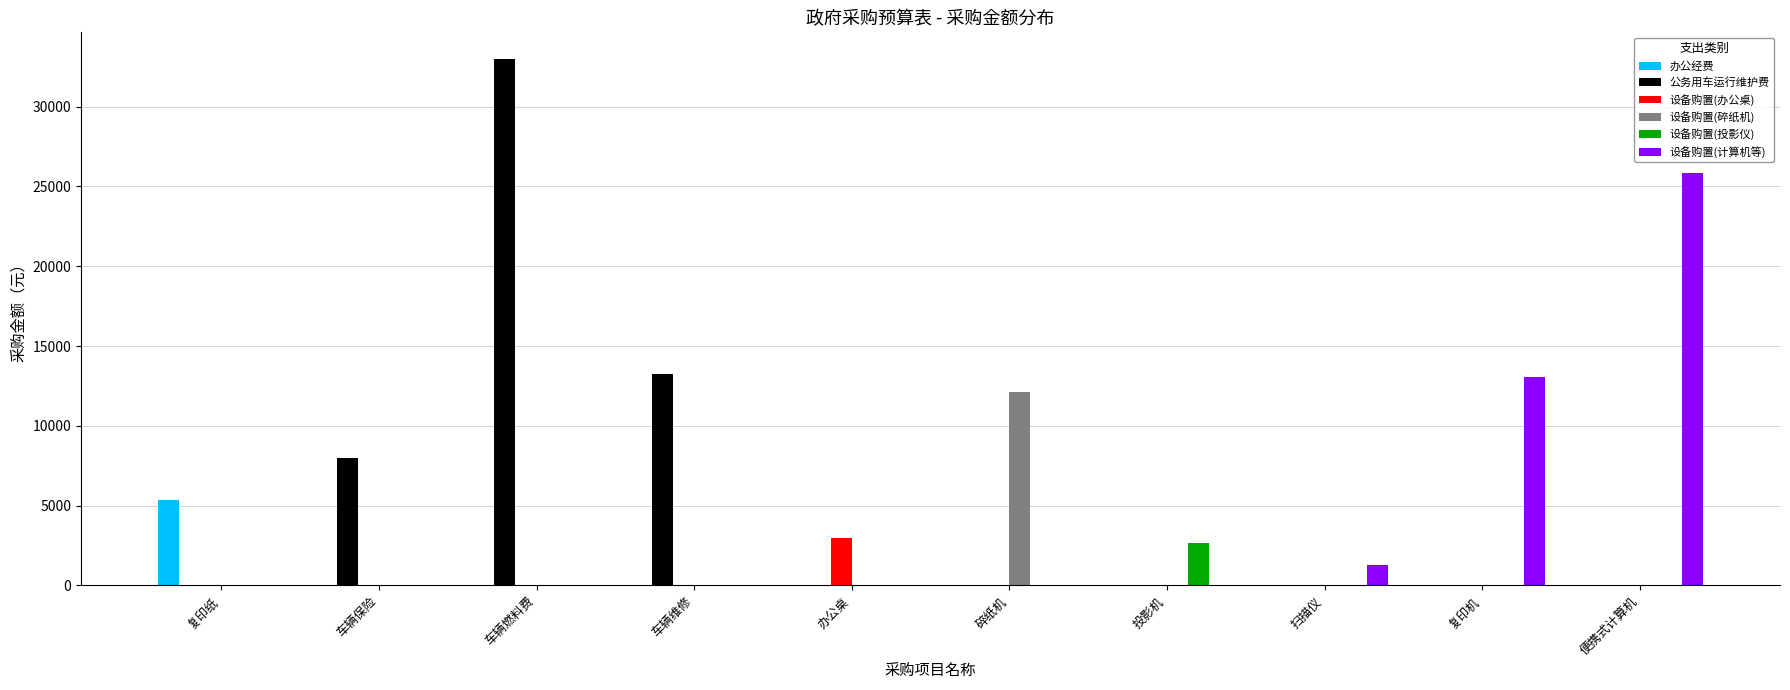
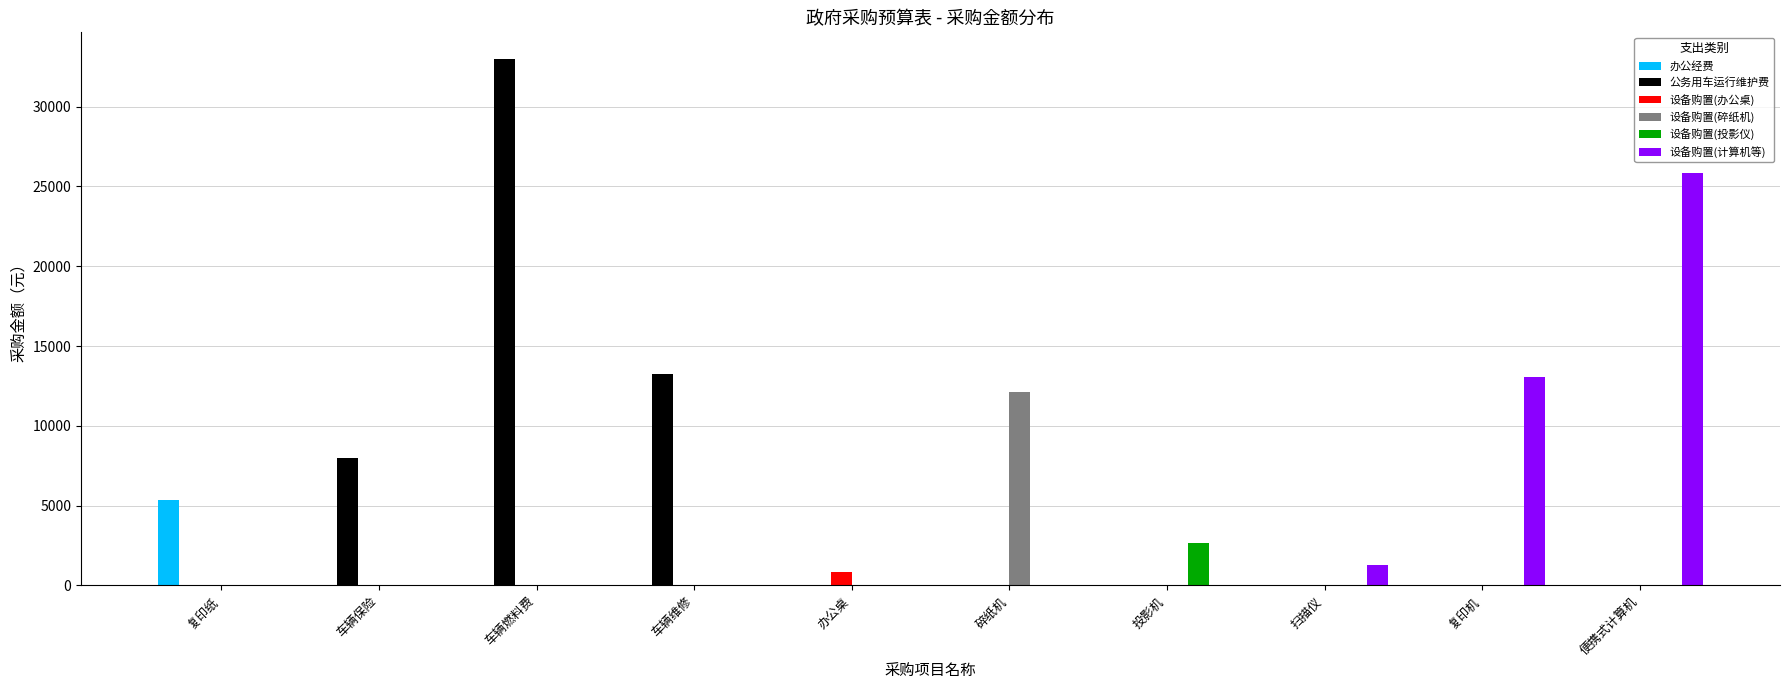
  {
    "办公经费": {
      "复印纸": 5400,
      "车辆保险": 0,
      "车辆燃料费": 0,
      "车辆维修": 0,
      "办公桌": 0,
      "碎纸机": 0,
      "投影机": 0,
      "扫描仪": 0,
      "复印机": 0,
      "便携式计算机": 0
    },
    "公务用车运行维护费": {
      "复印纸": 0,
      "车辆保险": 8000,
      "车辆燃料费": 33000,
      "车辆维修": 13200,
      "办公桌": 0,
      "碎纸机": 0,
      "投影机": 0,
      "扫描仪": 0,
      "复印机": 0,
      "便携式计算机": 0
    },
    "设备购置(办公桌)": {
      "复印纸": 0,
      "车辆保险": 0,
      "车辆燃料费": 0,
      "车辆维修": 0,
-     "办公桌": 3000,
+     "办公桌": 900,
      "碎纸机": 0,
      "投影机": 0,
      "扫描仪": 0,
      "复印机": 0,
      "便携式计算机": 0
    },
    "设备购置(碎纸机)": {
      "复印纸": 0,
      "车辆保险": 0,
      "车辆燃料费": 0,
      "车辆维修": 0,
      "办公桌": 0,
      "碎纸机": 12100,
      "投影机": 0,
      "扫描仪": 0,
      "复印机": 0,
      "便携式计算机": 0
    },
    "设备购置(投影仪)": {
      "复印纸": 0,
      "车辆保险": 0,
      "车辆燃料费": 0,
      "车辆维修": 0,
      "办公桌": 0,
      "碎纸机": 0,
      "投影机": 2700,
      "扫描仪": 0,
      "复印机": 0,
      "便携式计算机": 0
    },
    "设备购置(计算机等)": {
      "复印纸": 0,
      "车辆保险": 0,
      "车辆燃料费": 0,
      "车辆维修": 0,
      "办公桌": 0,
      "碎纸机": 0,
      "投影机": 0,
      "扫描仪": 1300,
      "复印机": 13100,
      "便携式计算机": 25900
    }
  }
